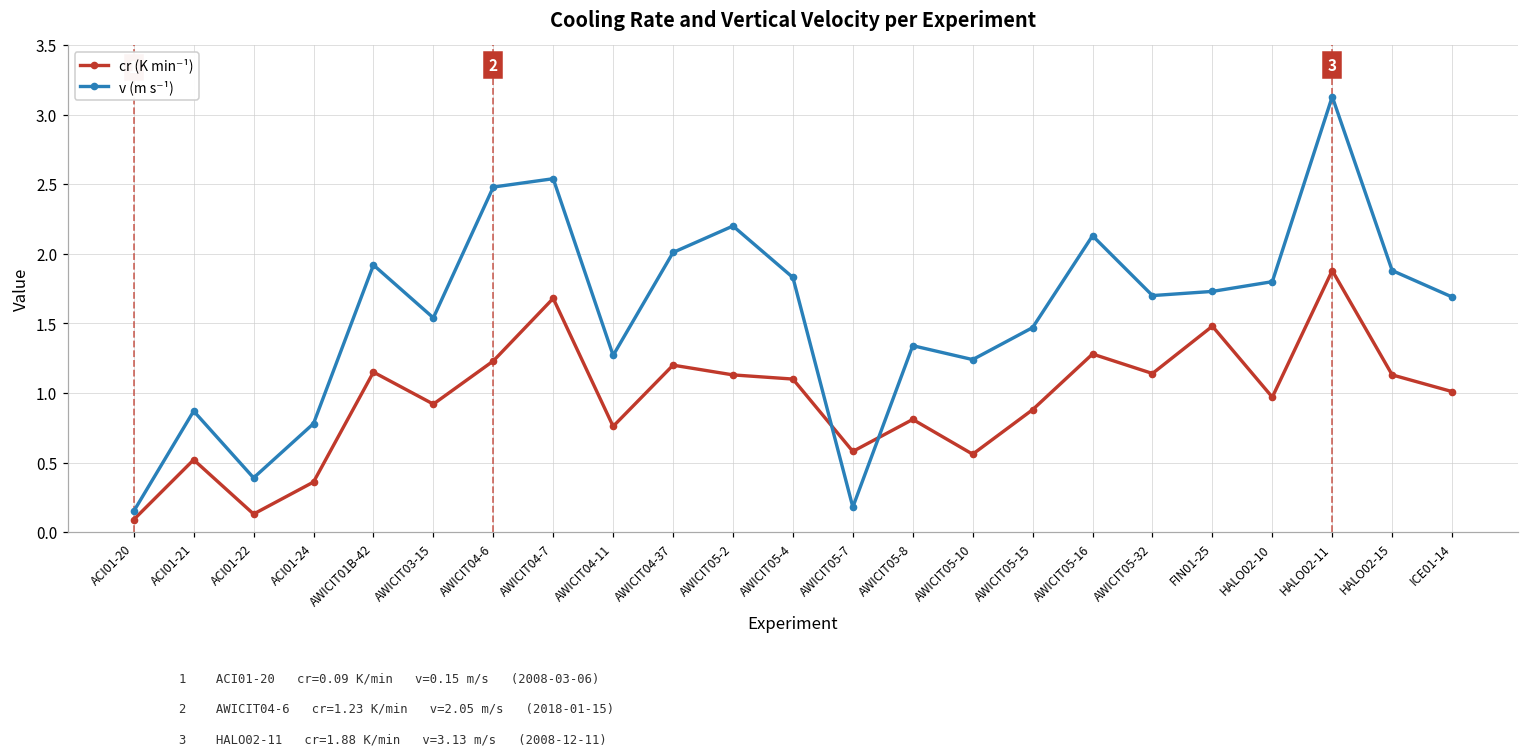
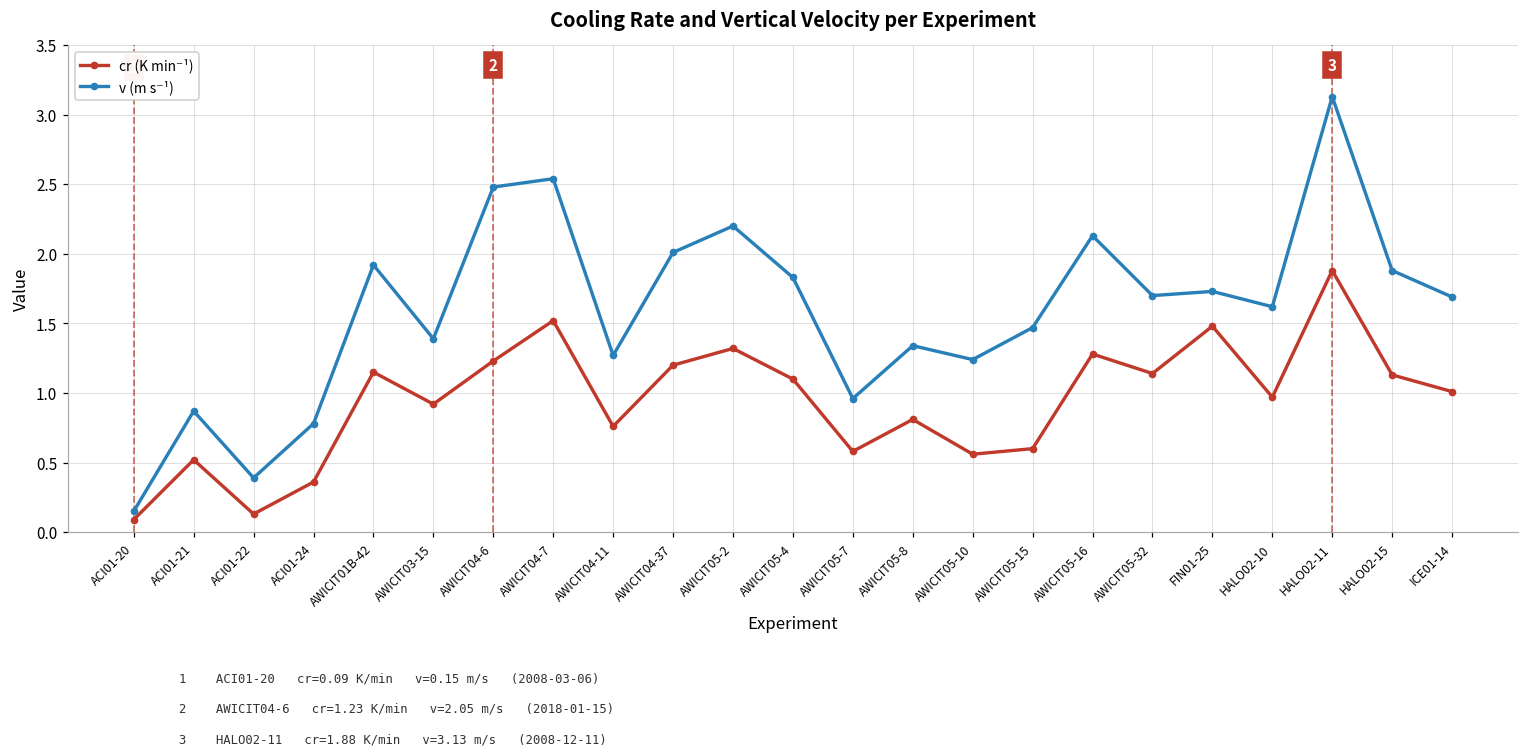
  {
    "cr (K min⁻¹)": {
      "ACI01-20": 0.09,
      "ACI01-21": 0.52,
      "ACI01-22": 0.13,
      "ACI01-24": 0.36,
      "AWICIT01B-42": 1.15,
      "AWICIT03-15": 0.92,
      "AWICIT04-6": 1.23,
-     "AWICIT04-7": 1.68,
+     "AWICIT04-7": 1.52,
      "AWICIT04-11": 0.76,
      "AWICIT04-37": 1.20,
-     "AWICIT05-2": 1.13,
+     "AWICIT05-2": 1.32,
      "AWICIT05-4": 1.10,
      "AWICIT05-7": 0.58,
      "AWICIT05-8": 0.81,
      "AWICIT05-10": 0.56,
-     "AWICIT05-15": 0.88,
+     "AWICIT05-15": 0.60,
      "AWICIT05-16": 1.28,
      "AWICIT05-32": 1.14,
      "FIN01-25": 1.48,
      "HALO02-10": 0.97,
      "HALO02-11": 1.88,
      "HALO02-15": 1.13,
      "ICE01-14": 1.01
    },
    "v (m s⁻¹)": {
      "ACI01-20": 0.15,
      "ACI01-21": 0.87,
      "ACI01-22": 0.39,
      "ACI01-24": 0.78,
      "AWICIT01B-42": 1.92,
-     "AWICIT03-15": 1.54,
+     "AWICIT03-15": 1.39,
      "AWICIT04-6": 2.48,
      "AWICIT04-7": 2.54,
      "AWICIT04-11": 1.27,
      "AWICIT04-37": 2.01,
      "AWICIT05-2": 2.20,
      "AWICIT05-4": 1.83,
-     "AWICIT05-7": 0.18,
+     "AWICIT05-7": 0.96,
      "AWICIT05-8": 1.34,
      "AWICIT05-10": 1.24,
      "AWICIT05-15": 1.47,
      "AWICIT05-16": 2.13,
      "AWICIT05-32": 1.70,
      "FIN01-25": 1.73,
-     "HALO02-10": 1.80,
+     "HALO02-10": 1.62,
      "HALO02-15": 1.88,
      "ICE01-14": 1.69
    }
  }
